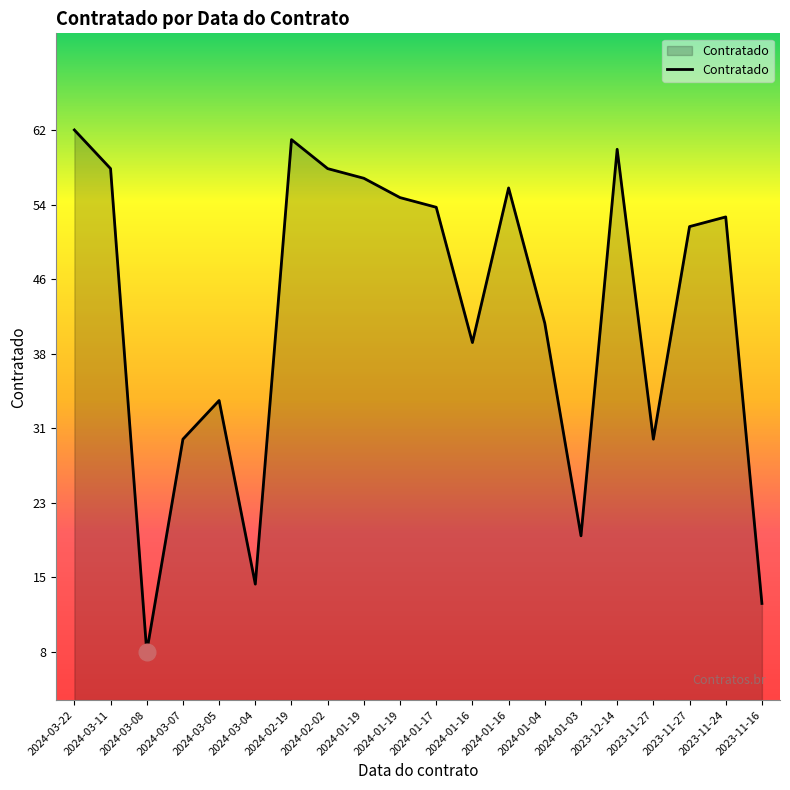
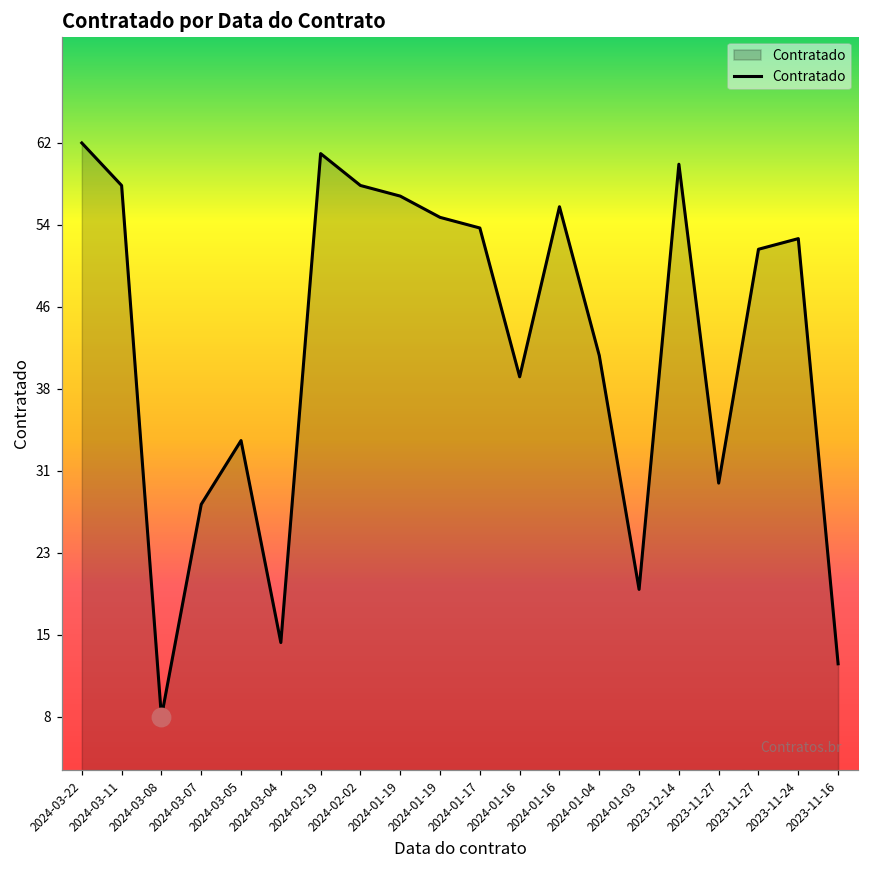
  {
    "Contratado": {
      "2024-03-22": 62,
      "2024-03-11": 58,
-     "2024-03-07": 30,
+     "2024-03-07": 28,
      "2024-03-05": 34,
      "2024-03-04": 15,
      "2024-02-19": 61,
      "2024-02-02": 58,
      "2024-01-17": 54,
      "2024-01-04": 42,
      "2024-01-03": 20,
      "2023-12-14": 60,
      "2023-11-24": 53,
      "2023-11-16": 13
    }
  }
